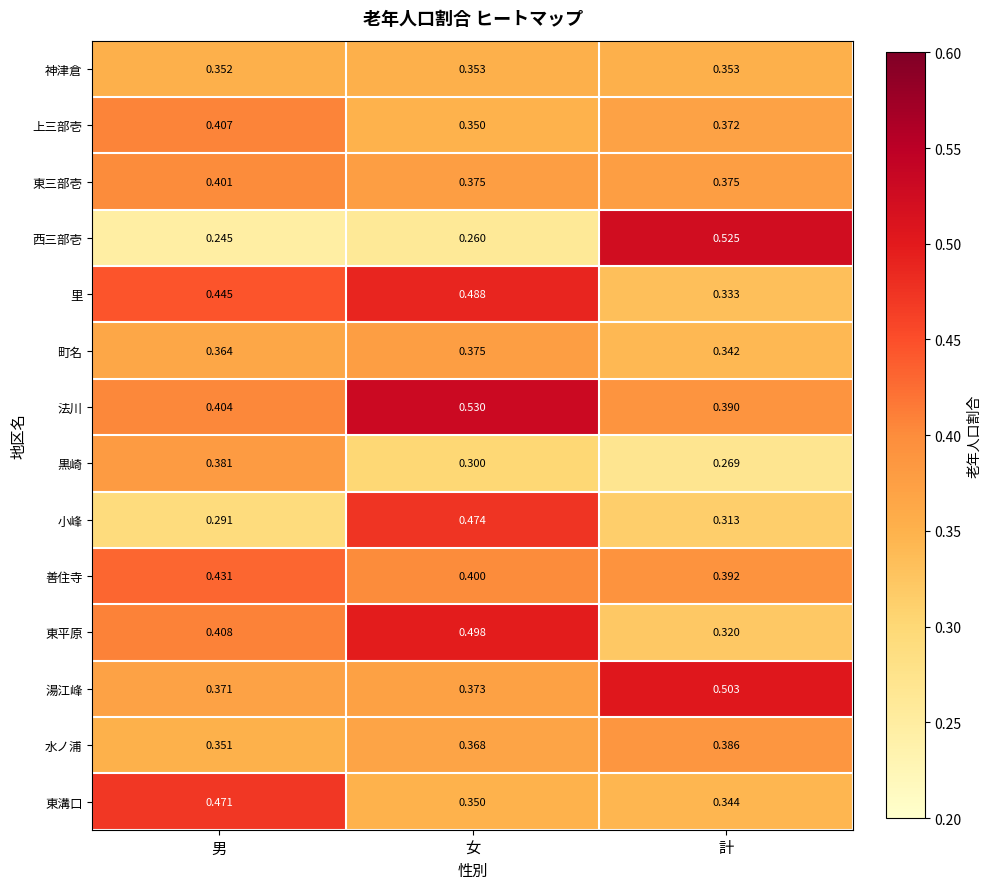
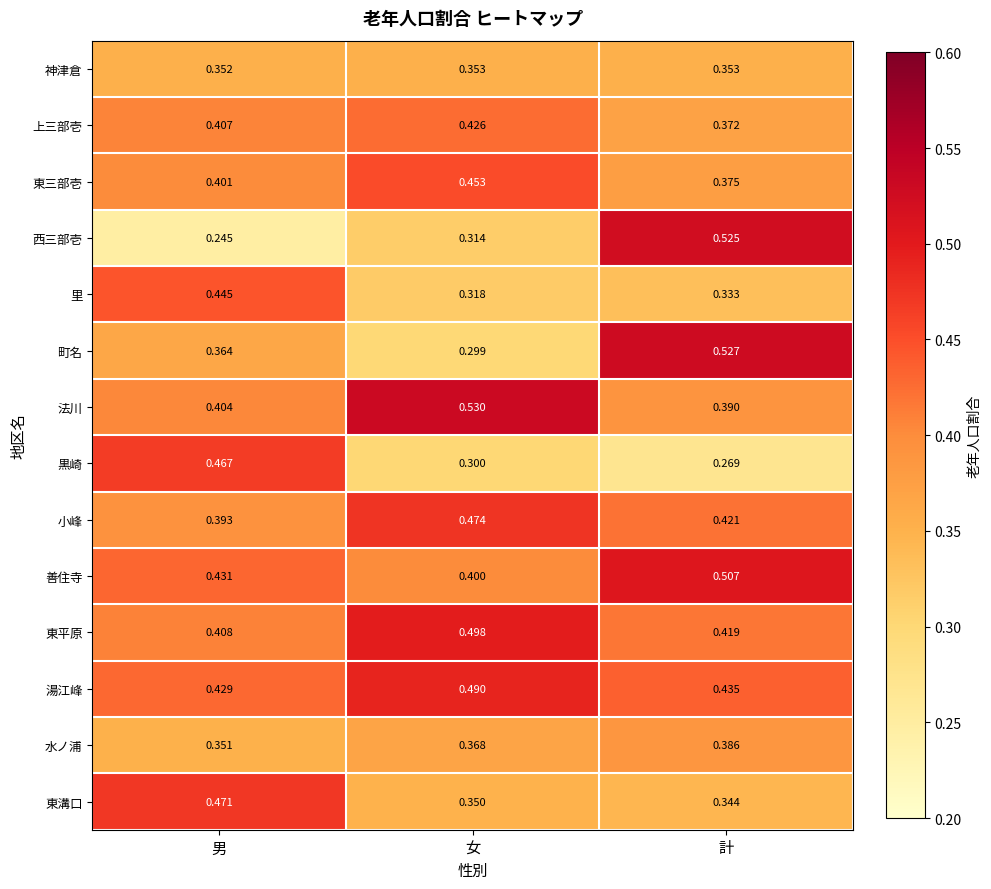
  {
    "神津倉": {
      "男": 0.352,
      "女": 0.353,
      "計": 0.353
    },
    "上三部壱": {
      "男": 0.407,
-     "女": 0.350,
+     "女": 0.426,
      "計": 0.372
    },
    "東三部壱": {
      "男": 0.401,
-     "女": 0.375,
+     "女": 0.453,
      "計": 0.375
    },
    "西三部壱": {
      "男": 0.245,
-     "女": 0.260,
+     "女": 0.314,
      "計": 0.525
    },
    "里": {
      "男": 0.445,
-     "女": 0.488,
+     "女": 0.318,
      "計": 0.333
    },
    "町名": {
      "男": 0.364,
-     "女": 0.375,
-     "計": 0.342
+     "女": 0.299,
+     "計": 0.527
    },
    "法川": {
      "男": 0.404,
      "女": 0.530,
      "計": 0.390
    },
    "黒崎": {
-     "男": 0.381,
+     "男": 0.467,
      "女": 0.300,
      "計": 0.269
    },
    "小峰": {
-     "男": 0.291,
+     "男": 0.393,
      "女": 0.474,
-     "計": 0.313
+     "計": 0.421
    },
    "善住寺": {
      "男": 0.431,
      "女": 0.400,
-     "計": 0.392
+     "計": 0.507
    },
    "東平原": {
      "男": 0.408,
      "女": 0.498,
-     "計": 0.320
+     "計": 0.419
    },
    "湯江峰": {
-     "男": 0.371,
-     "女": 0.373,
-     "計": 0.503
+     "男": 0.429,
+     "女": 0.490,
+     "計": 0.435
    },
    "水ノ浦": {
      "男": 0.351,
      "女": 0.368,
      "計": 0.386
    },
    "東溝口": {
      "男": 0.471,
      "女": 0.350,
      "計": 0.344
    }
  }
